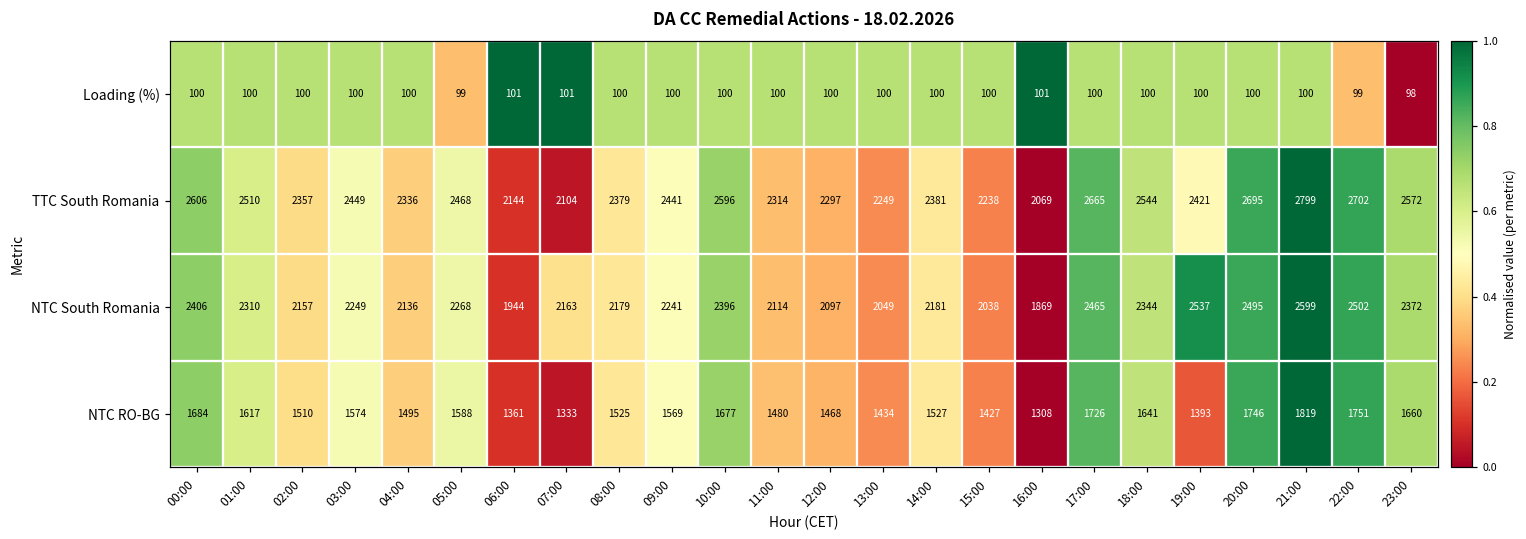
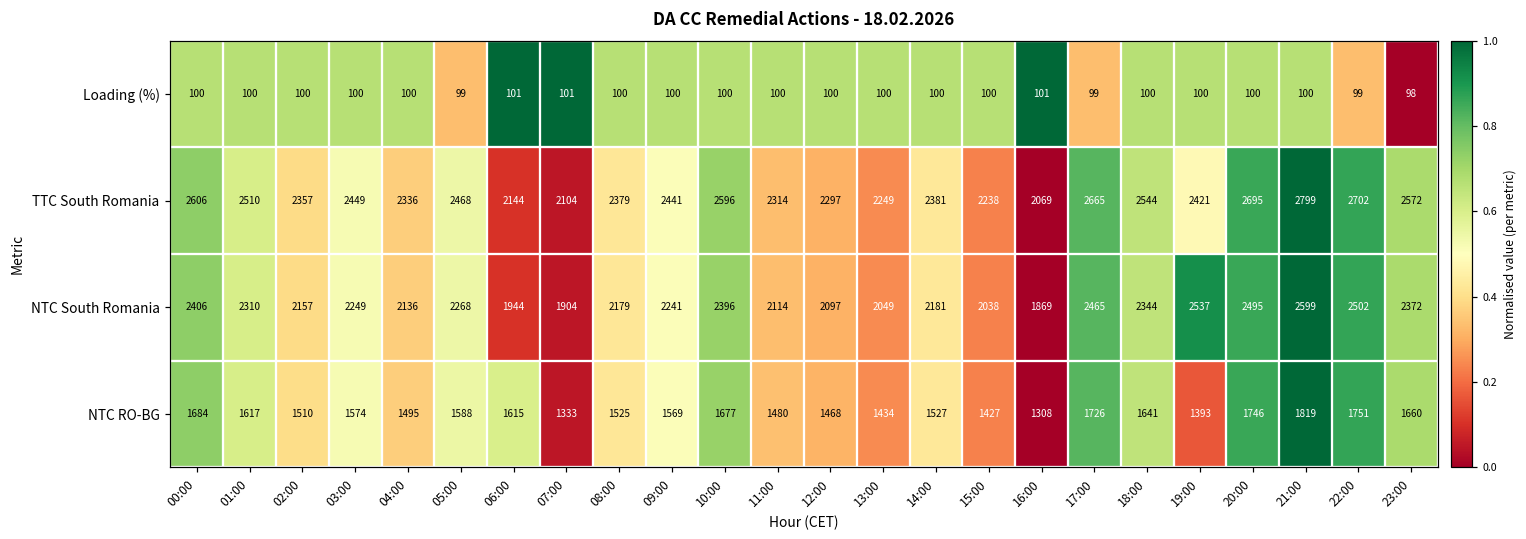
  {
    "Loading (%)": {
      "00:00": 100,
      "01:00": 100,
      "02:00": 100,
      "03:00": 100,
      "04:00": 100,
      "05:00": 99,
      "06:00": 101,
      "07:00": 101,
      "08:00": 100,
      "09:00": 100,
      "10:00": 100,
      "11:00": 100,
      "12:00": 100,
      "13:00": 100,
      "14:00": 100,
      "15:00": 100,
      "16:00": 101,
-     "17:00": 100,
+     "17:00": 99,
      "18:00": 100,
      "19:00": 100,
      "20:00": 100,
      "21:00": 100,
      "22:00": 99,
      "23:00": 98
    },
    "TTC South Romania": {
      "00:00": 2606,
      "01:00": 2510,
      "02:00": 2357,
      "03:00": 2449,
      "04:00": 2336,
      "05:00": 2468,
      "06:00": 2144,
      "07:00": 2104,
      "08:00": 2379,
      "09:00": 2441,
      "10:00": 2596,
      "11:00": 2314,
      "12:00": 2297,
      "13:00": 2249,
      "14:00": 2381,
      "15:00": 2238,
      "16:00": 2069,
      "17:00": 2665,
      "18:00": 2544,
      "19:00": 2421,
      "20:00": 2695,
      "21:00": 2799,
      "22:00": 2702,
      "23:00": 2572
    },
    "NTC South Romania": {
      "00:00": 2406,
      "01:00": 2310,
      "02:00": 2157,
      "03:00": 2249,
      "04:00": 2136,
      "05:00": 2268,
      "06:00": 1944,
-     "07:00": 2163,
+     "07:00": 1904,
      "08:00": 2179,
      "09:00": 2241,
      "10:00": 2396,
      "11:00": 2114,
      "12:00": 2097,
      "13:00": 2049,
      "14:00": 2181,
      "15:00": 2038,
      "16:00": 1869,
      "17:00": 2465,
      "18:00": 2344,
      "19:00": 2537,
      "20:00": 2495,
      "21:00": 2599,
      "22:00": 2502,
      "23:00": 2372
    },
    "NTC RO-BG": {
      "00:00": 1684,
      "01:00": 1617,
      "02:00": 1510,
      "03:00": 1574,
      "04:00": 1495,
      "05:00": 1588,
-     "06:00": 1361,
+     "06:00": 1615,
      "07:00": 1333,
      "08:00": 1525,
      "09:00": 1569,
      "10:00": 1677,
      "11:00": 1480,
      "12:00": 1468,
      "13:00": 1434,
      "14:00": 1527,
      "15:00": 1427,
      "16:00": 1308,
      "17:00": 1726,
      "18:00": 1641,
      "19:00": 1393,
      "20:00": 1746,
      "21:00": 1819,
      "22:00": 1751,
      "23:00": 1660
    }
  }
